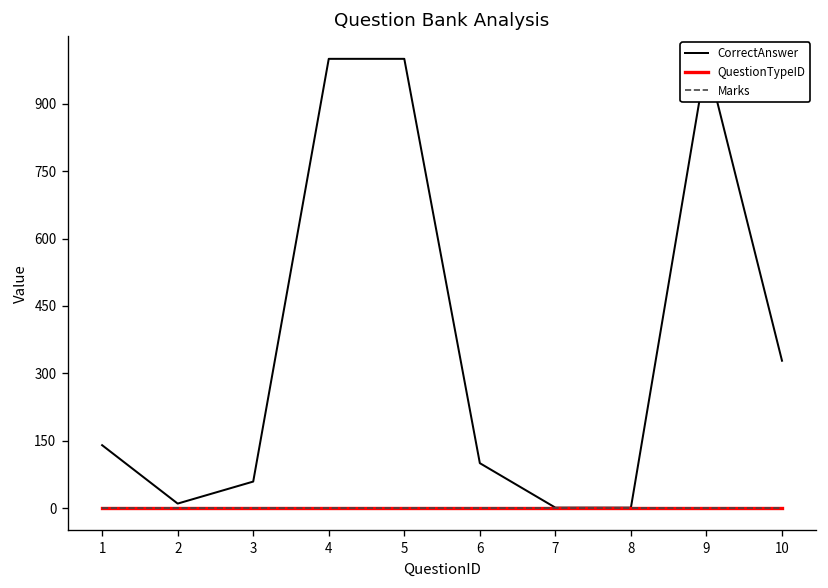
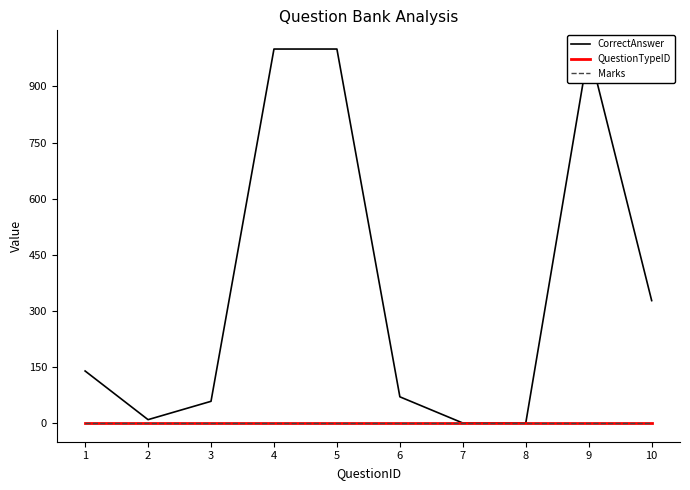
  {
    "CorrectAnswer": {
      "1": 140,
      "2": 10,
      "3": 60,
      "4": 1000,
      "5": 1000,
-     "6": 100,
+     "6": 70,
      "10": 330
    },
    "Marks": {
      "1": 0,
      "2": 0,
      "3": 0,
      "4": 0,
      "5": 0,
      "6": 0,
      "9": 0,
      "10": 0
    }
  }
